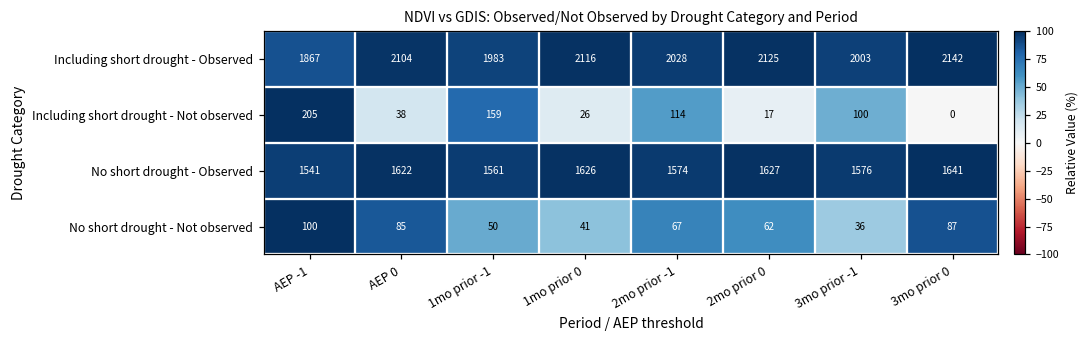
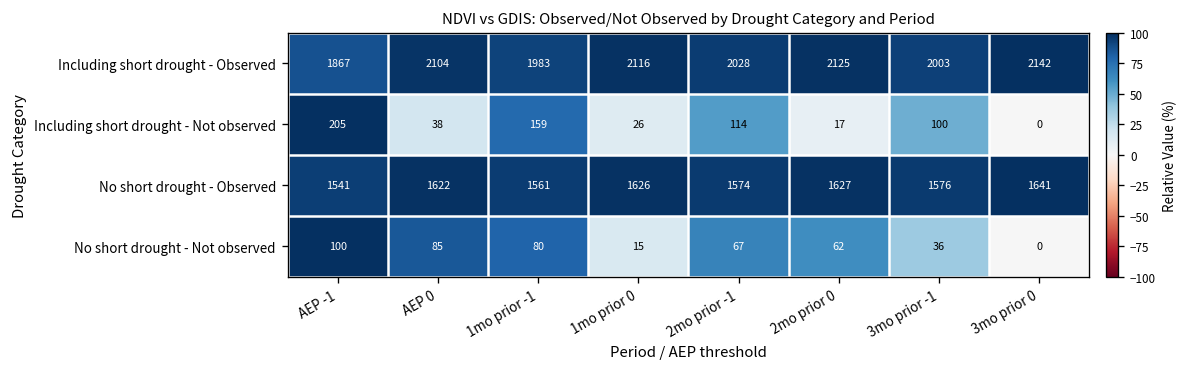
  {
    "Including short drought - Observed": {
      "AEP -1": 1867,
      "AEP 0": 2104,
      "1mo prior -1": 1983,
      "1mo prior 0": 2116,
      "2mo prior -1": 2028,
      "2mo prior 0": 2125,
      "3mo prior -1": 2003,
      "3mo prior 0": 2142
    },
    "Including short drought - Not observed": {
      "AEP -1": 205,
      "AEP 0": 38,
      "1mo prior -1": 159,
      "1mo prior 0": 26,
      "2mo prior -1": 114,
      "2mo prior 0": 17,
      "3mo prior -1": 100,
      "3mo prior 0": 0
    },
    "No short drought - Observed": {
      "AEP -1": 1541,
      "AEP 0": 1622,
      "1mo prior -1": 1561,
      "1mo prior 0": 1626,
      "2mo prior -1": 1574,
      "2mo prior 0": 1627,
      "3mo prior -1": 1576,
      "3mo prior 0": 1641
    },
    "No short drought - Not observed": {
      "AEP -1": 100,
      "AEP 0": 85,
-     "1mo prior -1": 50,
-     "1mo prior 0": 41,
+     "1mo prior -1": 80,
+     "1mo prior 0": 15,
      "2mo prior -1": 67,
      "2mo prior 0": 62,
      "3mo prior -1": 36,
-     "3mo prior 0": 87
+     "3mo prior 0": 0
    }
  }
